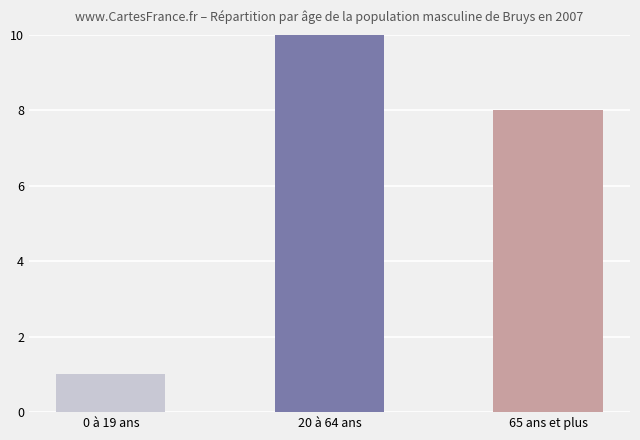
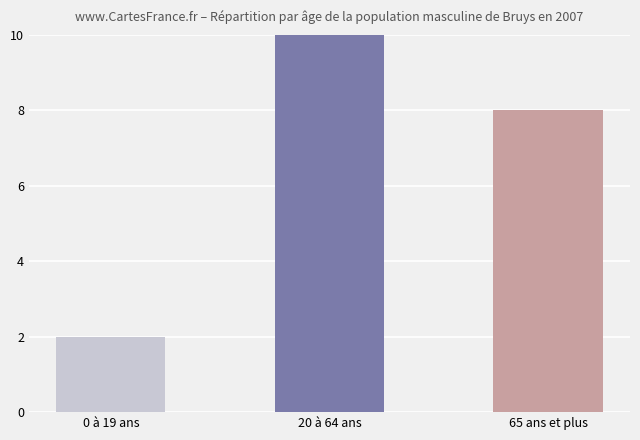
  {
-   "0 à 19 ans": 1,
+   "0 à 19 ans": 2,
    "65 ans et plus": 8
  }
